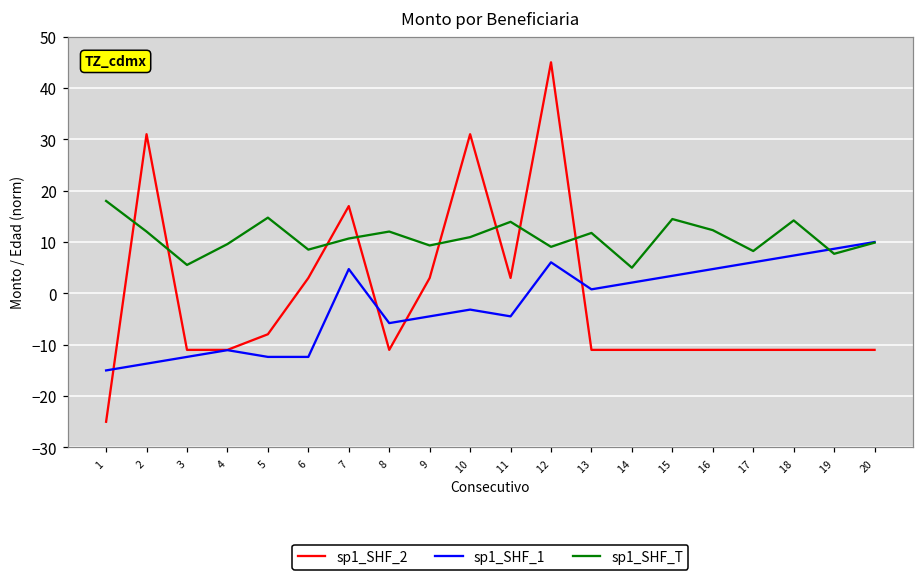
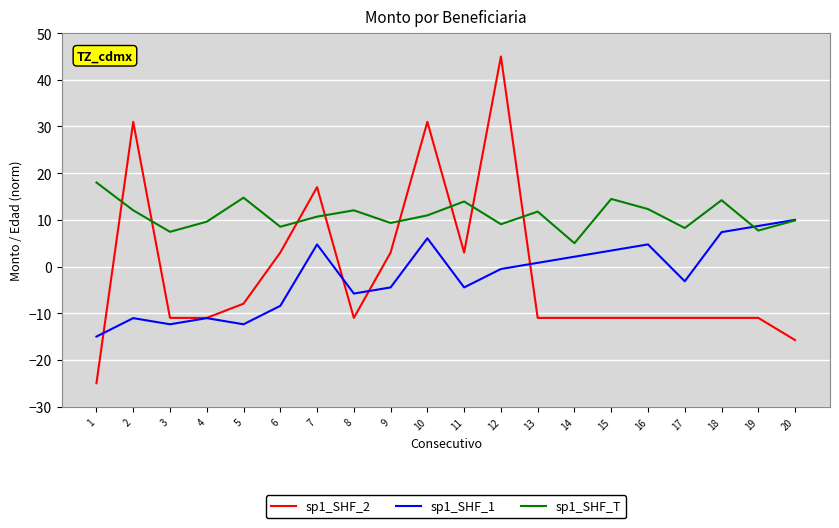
  {
    "sp1_SHF_2": {
      "1": -25,
      "2": 31,
      "3": -11,
      "5": -8,
      "6": 3,
      "7": 17,
      "8": -11,
      "9": 3,
      "10": 31,
      "11": 3,
      "12": 45,
      "13": -11,
      "14": -11,
      "15": -11,
      "16": -11,
      "17": -11,
      "18": -11,
      "19": -11,
-     "20": -11
+     "20": -16
    },
    "sp1_SHF_1": {
      "1": -15,
-     "2": -14,
+     "2": -11,
      "3": -12,
      "5": -12,
-     "6": -12,
+     "6": -8,
      "7": 5,
      "8": -6,
      "9": -4,
-     "10": -3,
+     "10": 6,
      "11": -4,
-     "12": 6,
+     "12": -1,
      "13": 1,
      "14": 2,
      "15": 3,
      "16": 5,
-     "17": 6,
+     "17": -3,
      "18": 7,
      "19": 9
    },
    "sp1_SHF_T": {
      "1": 18,
      "2": 12,
-     "3": 6,
+     "3": 7,
      "4": 10,
      "5": 15,
      "6": 9,
      "7": 11,
      "8": 12,
      "9": 9,
      "10": 11,
      "11": 14,
      "12": 9,
      "13": 12,
      "14": 5,
      "15": 14,
      "16": 12,
      "17": 8,
      "18": 14,
      "19": 8
    }
  }
